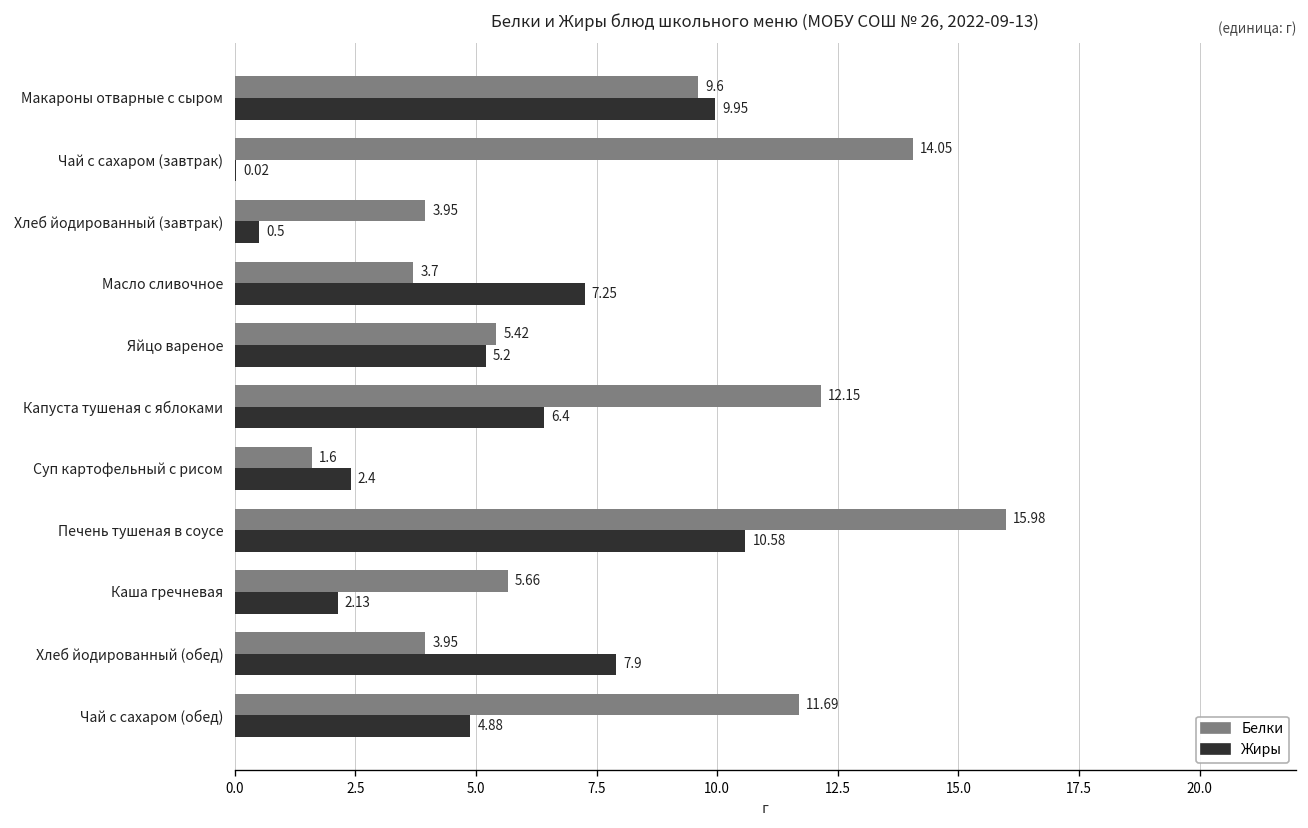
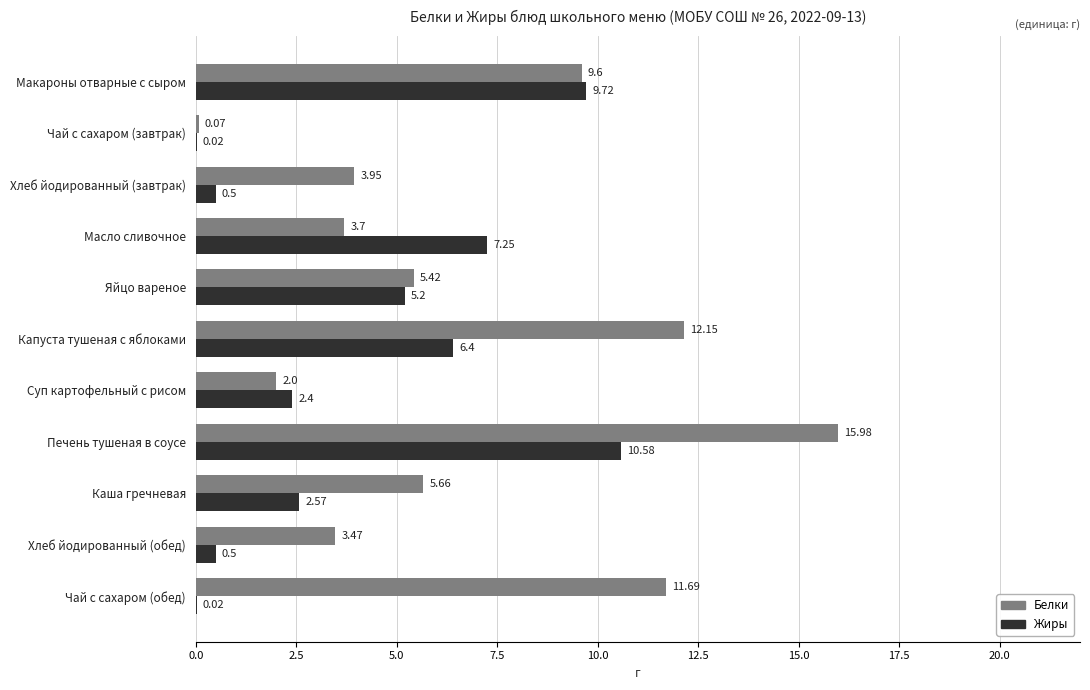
  {
    "Белки": {
      "Макароны отварные с сыром": 9.6,
-     "Чай с сахаром (завтрак)": 14.05,
+     "Чай с сахаром (завтрак)": 0.07,
      "Хлеб йодированный (завтрак)": 3.95,
      "Масло сливочное": 3.7,
      "Яйцо вареное": 5.42,
      "Капуста тушеная с яблоками": 12.15,
-     "Суп картофельный с рисом": 1.6,
+     "Суп картофельный с рисом": 2.0,
      "Печень тушеная в соусе": 15.98,
      "Каша гречневая": 5.66,
-     "Хлеб йодированный (обед)": 3.95,
+     "Хлеб йодированный (обед)": 3.47,
      "Чай с сахаром (обед)": 11.69
    },
    "Жиры": {
-     "Макароны отварные с сыром": 9.95,
+     "Макароны отварные с сыром": 9.72,
      "Чай с сахаром (завтрак)": 0.02,
      "Хлеб йодированный (завтрак)": 0.5,
      "Масло сливочное": 7.25,
      "Яйцо вареное": 5.2,
      "Капуста тушеная с яблоками": 6.4,
      "Суп картофельный с рисом": 2.4,
      "Печень тушеная в соусе": 10.58,
-     "Каша гречневая": 2.13,
-     "Хлеб йодированный (обед)": 7.9,
-     "Чай с сахаром (обед)": 4.88
+     "Каша гречневая": 2.57,
+     "Хлеб йодированный (обед)": 0.5,
+     "Чай с сахаром (обед)": 0.02
    }
  }
